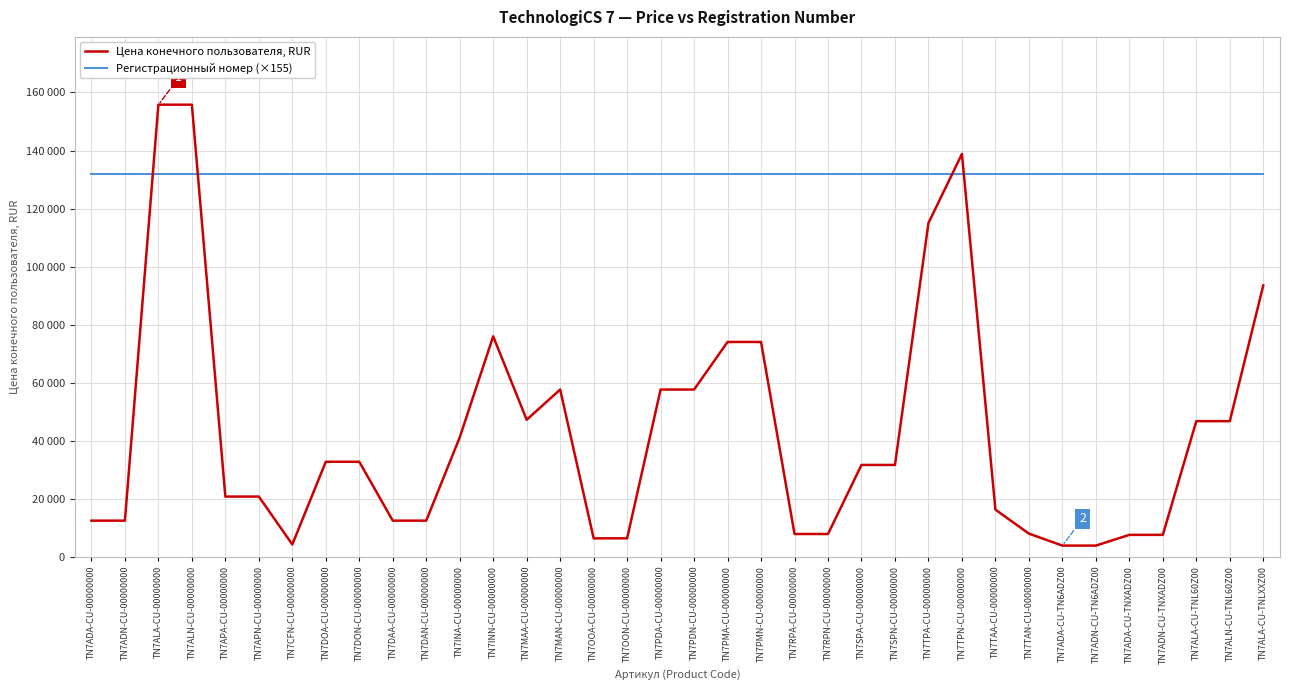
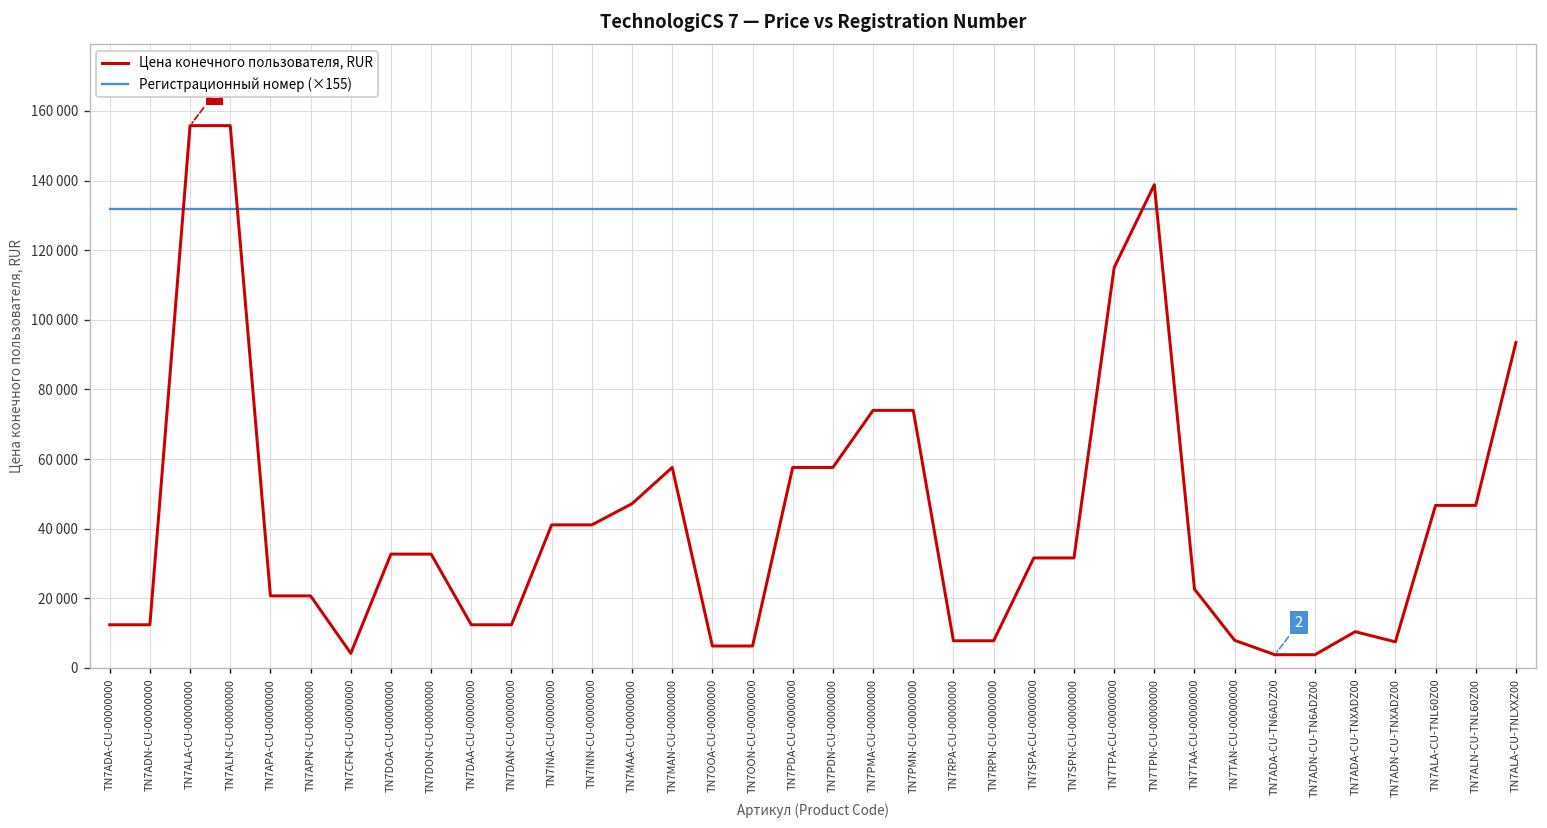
  {
    "Цена конечного пользователя, RUR": {
      "TN7ADA-CU-00000000": 12000,
      "TN7ADN-CU-00000000": 12000,
      "TN7ALA-CU-00000000": 156000,
      "TN7ALN-CU-00000000": 156000,
      "TN7APA-CU-00000000": 21000,
      "TN7APN-CU-00000000": 21000,
      "TN7CFN-CU-00000000": 4000,
      "TN7DOA-CU-00000000": 33000,
      "TN7DON-CU-00000000": 33000,
      "TN7DAA-CU-00000000": 12000,
      "TN7DAN-CU-00000000": 12000,
      "TN7INA-CU-00000000": 41000,
-     "TN7INN-CU-00000000": 76000,
+     "TN7INN-CU-00000000": 41000,
      "TN7MAA-CU-00000000": 47000,
      "TN7MAN-CU-00000000": 58000,
      "TN7OOA-CU-00000000": 6000,
      "TN7OON-CU-00000000": 6000,
      "TN7PDA-CU-00000000": 58000,
      "TN7PDN-CU-00000000": 58000,
      "TN7PMA-CU-00000000": 74000,
      "TN7PMN-CU-00000000": 74000,
      "TN7RPA-CU-00000000": 8000,
      "TN7RPN-CU-00000000": 8000,
      "TN7SPA-CU-00000000": 32000,
      "TN7SPN-CU-00000000": 32000,
      "TN7TPA-CU-00000000": 115000,
      "TN7TPN-CU-00000000": 139000,
-     "TN7TAA-CU-00000000": 16000,
+     "TN7TAA-CU-00000000": 23000,
      "TN7TAN-CU-00000000": 8000,
      "TN7ADA-CU-TN6ADZ00": 4000,
      "TN7ADN-CU-TN6ADZ00": 4000,
-     "TN7ADA-CU-TNXADZ00": 8000,
+     "TN7ADA-CU-TNXADZ00": 10000,
      "TN7ADN-CU-TNXADZ00": 8000,
      "TN7ALA-CU-TNL60Z00": 47000,
      "TN7ALN-CU-TNL60Z00": 47000,
      "TN7ALA-CU-TNLXXZ00": 94000
    },
    "Регистрационный номер (×155)": {
      "TN7ADA-CU-00000000": 132000,
      "TN7ADN-CU-00000000": 132000,
      "TN7ALA-CU-00000000": 132000,
      "TN7ALN-CU-00000000": 132000,
      "TN7APA-CU-00000000": 132000,
      "TN7APN-CU-00000000": 132000,
      "TN7CFN-CU-00000000": 132000,
      "TN7DOA-CU-00000000": 132000,
      "TN7DON-CU-00000000": 132000,
      "TN7DAA-CU-00000000": 132000,
      "TN7DAN-CU-00000000": 132000,
      "TN7INA-CU-00000000": 132000,
      "TN7INN-CU-00000000": 132000,
      "TN7MAA-CU-00000000": 132000,
      "TN7MAN-CU-00000000": 132000,
      "TN7OOA-CU-00000000": 132000,
      "TN7OON-CU-00000000": 132000,
      "TN7PDA-CU-00000000": 132000,
      "TN7PDN-CU-00000000": 132000,
      "TN7PMA-CU-00000000": 132000,
      "TN7PMN-CU-00000000": 132000,
      "TN7RPA-CU-00000000": 132000,
      "TN7RPN-CU-00000000": 132000,
      "TN7SPA-CU-00000000": 132000,
      "TN7SPN-CU-00000000": 132000,
      "TN7TPA-CU-00000000": 132000,
      "TN7TPN-CU-00000000": 132000,
      "TN7TAA-CU-00000000": 132000,
      "TN7TAN-CU-00000000": 132000,
      "TN7ADA-CU-TN6ADZ00": 132000,
      "TN7ADN-CU-TN6ADZ00": 132000,
      "TN7ADA-CU-TNXADZ00": 132000,
      "TN7ADN-CU-TNXADZ00": 132000,
      "TN7ALA-CU-TNL60Z00": 132000,
      "TN7ALN-CU-TNL60Z00": 132000,
      "TN7ALA-CU-TNLXXZ00": 132000
    }
  }
